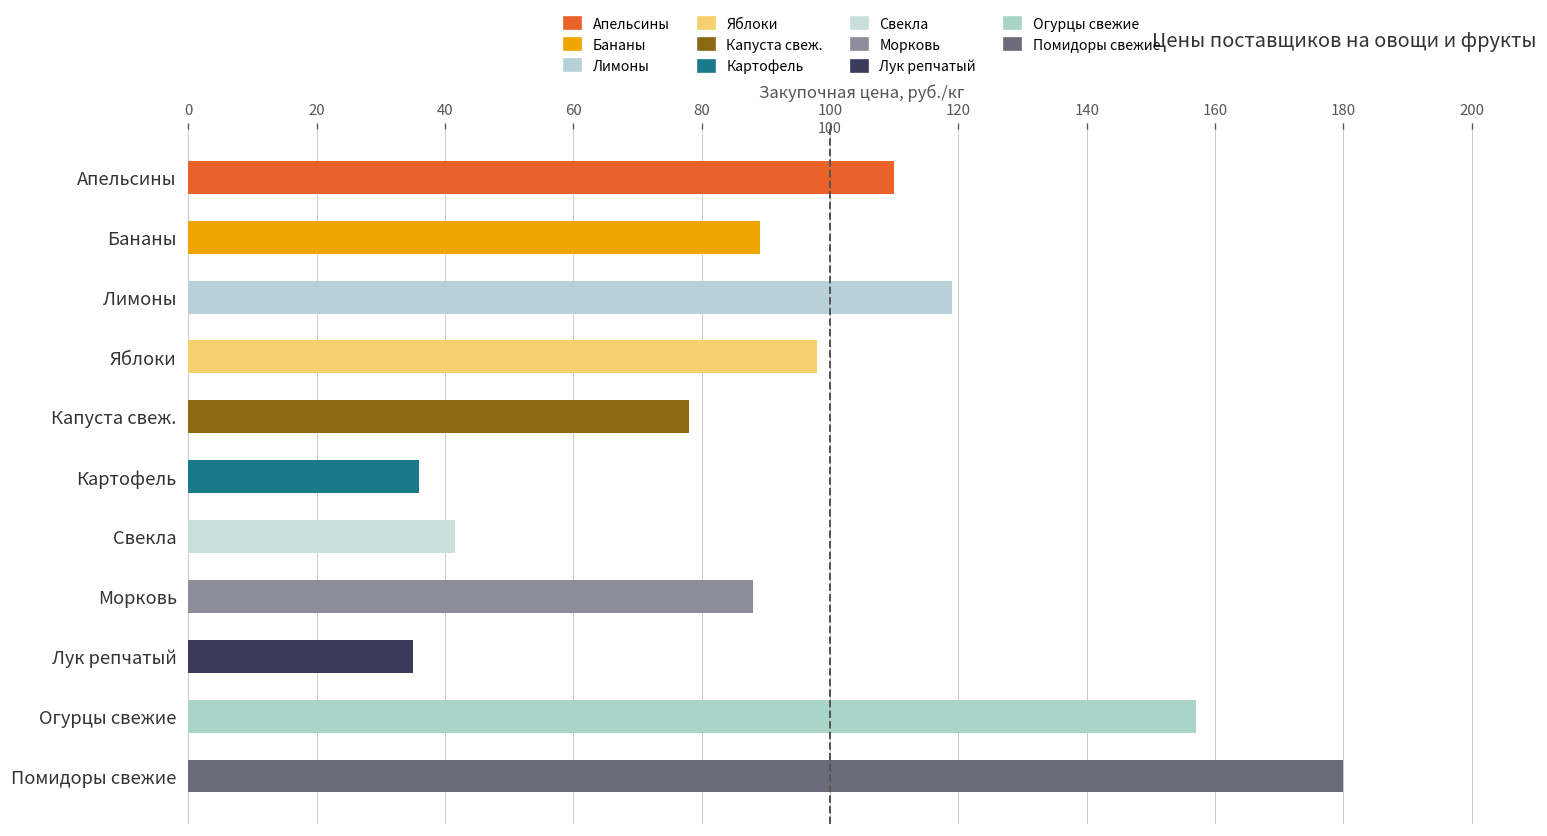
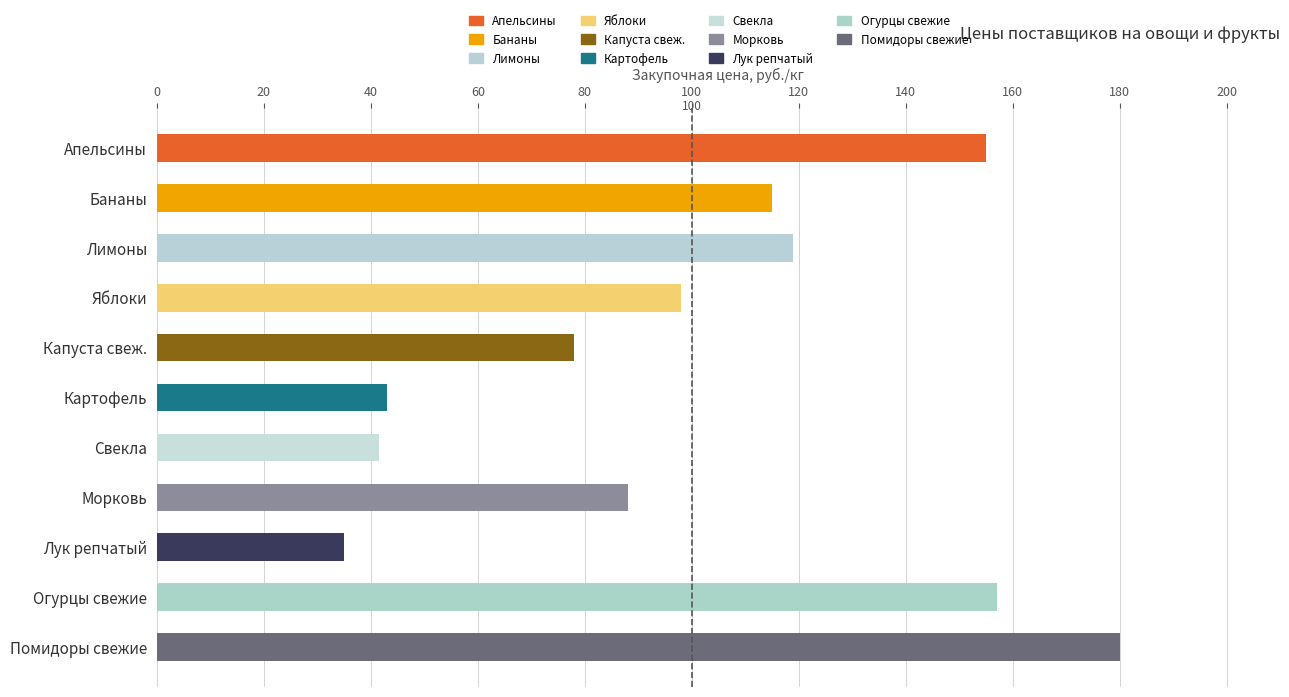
  {
-   "Апельсины": 110,
-   "Бананы": 89,
+   "Апельсины": 155,
+   "Бананы": 115,
    "Лимоны": 119,
    "Яблоки": 98,
    "Капуста свеж.": 78,
-   "Картофель": 36,
+   "Картофель": 43,
    "Свекла": 42,
    "Морковь": 88,
    "Лук репчатый": 35,
    "Огурцы свежие": 157,
    "Помидоры свежие": 180
  }
